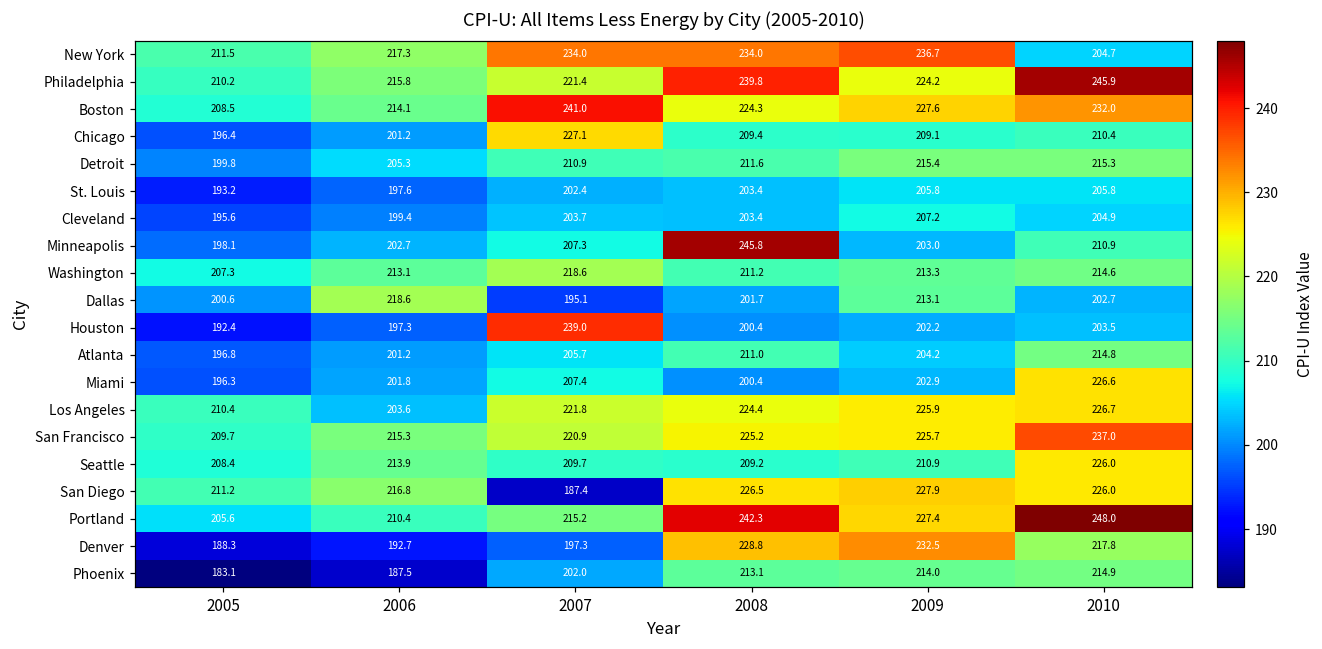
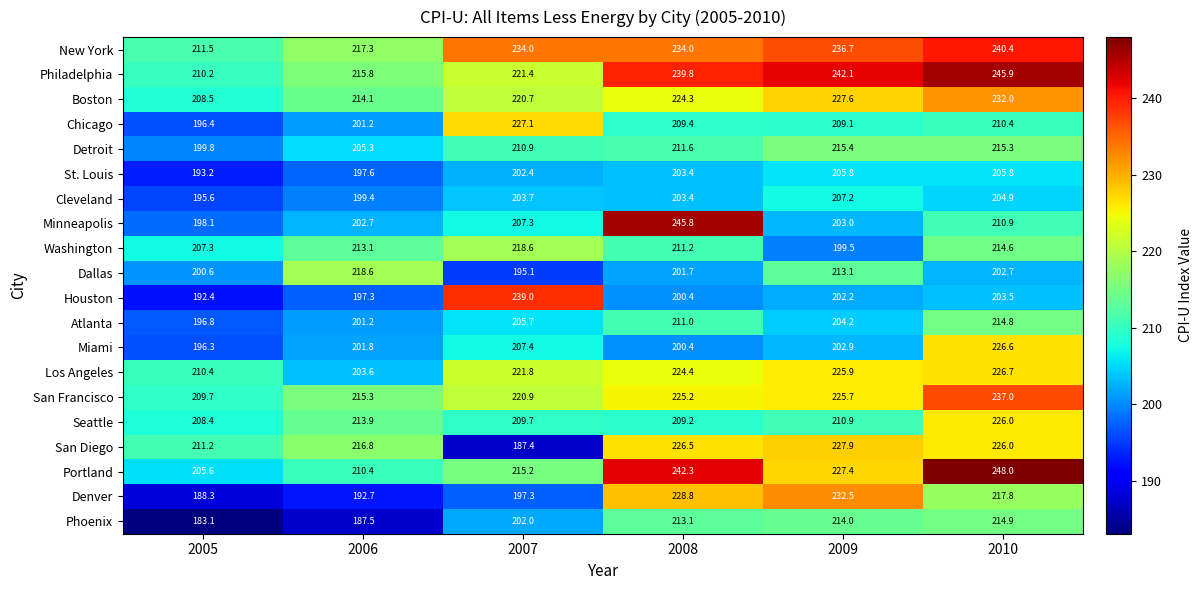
  {
    "New York": {
      "2005": 211.5,
      "2006": 217.3,
      "2007": 234.0,
      "2008": 234.0,
      "2009": 236.7,
-     "2010": 204.7
+     "2010": 240.4
    },
    "Philadelphia": {
      "2005": 210.2,
      "2006": 215.8,
      "2007": 221.4,
      "2008": 239.8,
-     "2009": 224.2,
+     "2009": 242.1,
      "2010": 245.9
    },
    "Boston": {
      "2005": 208.5,
      "2006": 214.1,
-     "2007": 241.0,
+     "2007": 220.7,
      "2008": 224.3,
      "2009": 227.6,
      "2010": 232.0
    },
    "Chicago": {
      "2005": 196.4,
      "2006": 201.2,
      "2007": 227.1,
      "2008": 209.4,
      "2009": 209.1,
      "2010": 210.4
    },
    "Detroit": {
      "2005": 199.8,
      "2006": 205.3,
      "2007": 210.9,
      "2008": 211.6,
      "2009": 215.4,
      "2010": 215.3
    },
    "St. Louis": {
      "2005": 193.2,
      "2006": 197.6,
      "2007": 202.4,
      "2008": 203.4,
      "2009": 205.8,
      "2010": 205.8
    },
    "Cleveland": {
      "2005": 195.6,
      "2006": 199.4,
      "2007": 203.7,
      "2008": 203.4,
      "2009": 207.2,
      "2010": 204.9
    },
    "Minneapolis": {
      "2005": 198.1,
      "2006": 202.7,
      "2007": 207.3,
      "2008": 245.8,
      "2009": 203.0,
      "2010": 210.9
    },
    "Washington": {
      "2005": 207.3,
      "2006": 213.1,
      "2007": 218.6,
      "2008": 211.2,
-     "2009": 213.3,
+     "2009": 199.5,
      "2010": 214.6
    },
    "Dallas": {
      "2005": 200.6,
      "2006": 218.6,
      "2007": 195.1,
      "2008": 201.7,
      "2009": 213.1,
      "2010": 202.7
    },
    "Houston": {
      "2005": 192.4,
      "2006": 197.3,
      "2007": 239.0,
      "2008": 200.4,
      "2009": 202.2,
      "2010": 203.5
    },
    "Atlanta": {
      "2005": 196.8,
      "2006": 201.2,
      "2007": 205.7,
      "2008": 211.0,
      "2009": 204.2,
      "2010": 214.8
    },
    "Miami": {
      "2005": 196.3,
      "2006": 201.8,
      "2007": 207.4,
      "2008": 200.4,
      "2009": 202.9,
      "2010": 226.6
    },
    "Los Angeles": {
      "2005": 210.4,
      "2006": 203.6,
      "2007": 221.8,
      "2008": 224.4,
      "2009": 225.9,
      "2010": 226.7
    },
    "San Francisco": {
      "2005": 209.7,
      "2006": 215.3,
      "2007": 220.9,
      "2008": 225.2,
      "2009": 225.7,
      "2010": 237.0
    },
    "Seattle": {
      "2005": 208.4,
      "2006": 213.9,
      "2007": 209.7,
      "2008": 209.2,
      "2009": 210.9,
      "2010": 226.0
    },
    "San Diego": {
      "2005": 211.2,
      "2006": 216.8,
      "2007": 187.4,
      "2008": 226.5,
      "2009": 227.9,
      "2010": 226.0
    },
    "Portland": {
      "2005": 205.6,
      "2006": 210.4,
      "2007": 215.2,
      "2008": 242.3,
      "2009": 227.4,
      "2010": 248.0
    },
    "Denver": {
      "2005": 188.3,
      "2006": 192.7,
      "2007": 197.3,
      "2008": 228.8,
      "2009": 232.5,
      "2010": 217.8
    },
    "Phoenix": {
      "2005": 183.1,
      "2006": 187.5,
      "2007": 202.0,
      "2008": 213.1,
      "2009": 214.0,
      "2010": 214.9
    }
  }
